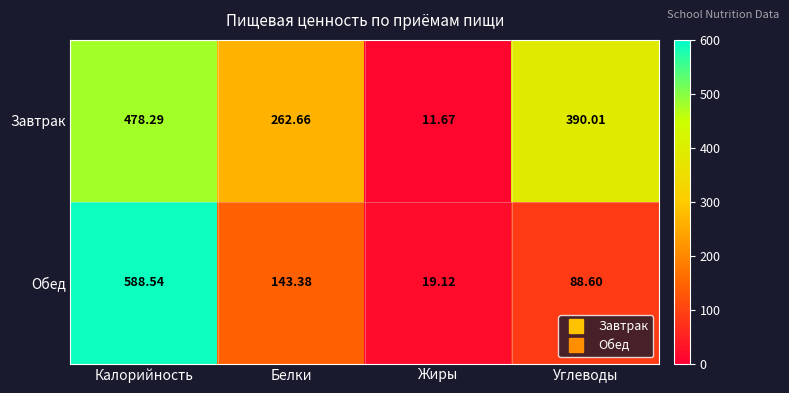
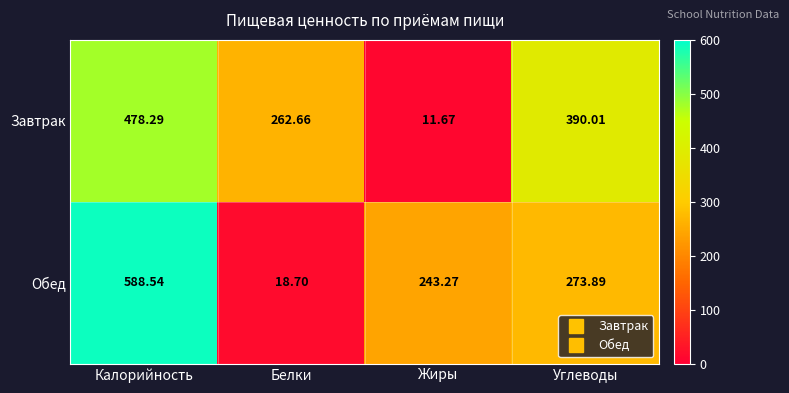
  {
    "Завтрак": {
      "Калорийность": 478.29,
      "Белки": 262.66,
      "Жиры": 11.67,
      "Углеводы": 390.01
    },
    "Обед": {
      "Калорийность": 588.54,
-     "Белки": 143.38,
-     "Жиры": 19.12,
-     "Углеводы": 88.60
+     "Белки": 18.70,
+     "Жиры": 243.27,
+     "Углеводы": 273.89
    }
  }
